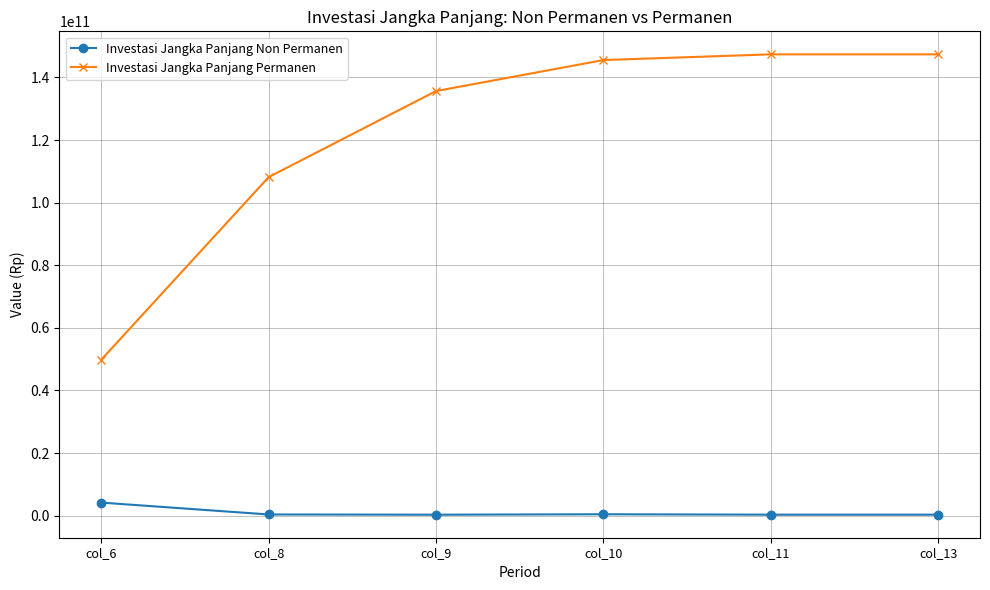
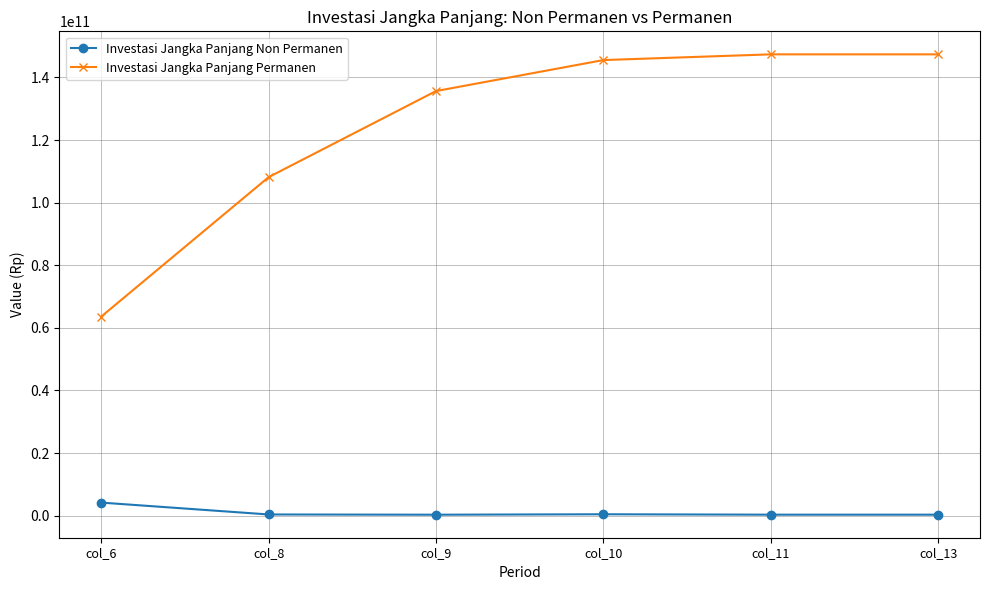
  {
    "Investasi Jangka Panjang Non Permanen": {
      "col_6": 4000000000,
      "col_8": 0,
      "col_9": 0,
      "col_10": 0,
      "col_11": 0,
      "col_13": 0
    },
    "Investasi Jangka Panjang Permanen": {
-     "col_6": 50000000000,
+     "col_6": 64000000000,
      "col_8": 108000000000,
      "col_9": 136000000000,
      "col_10": 146000000000,
      "col_11": 147000000000,
      "col_13": 147000000000
    }
  }
